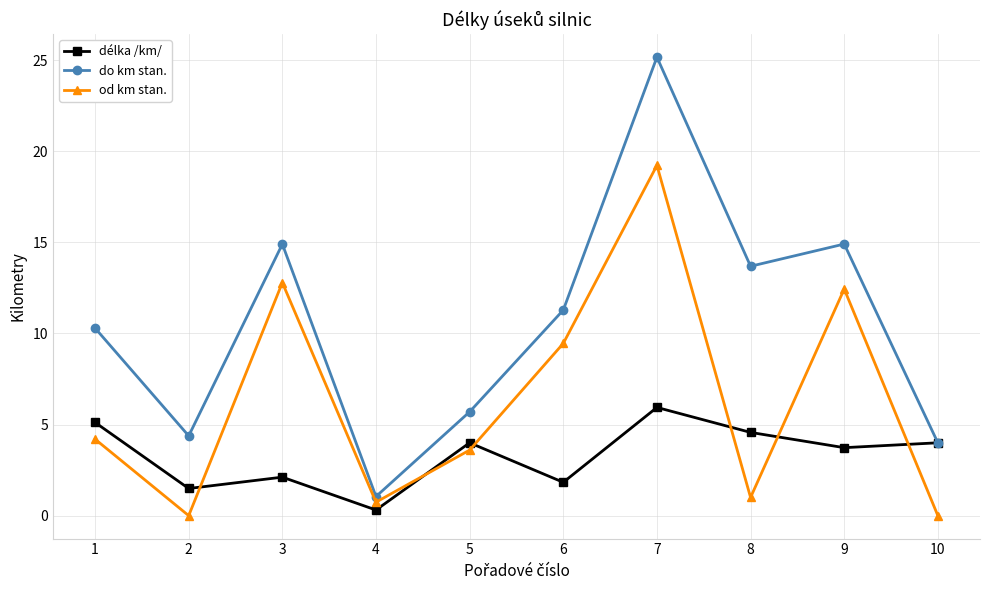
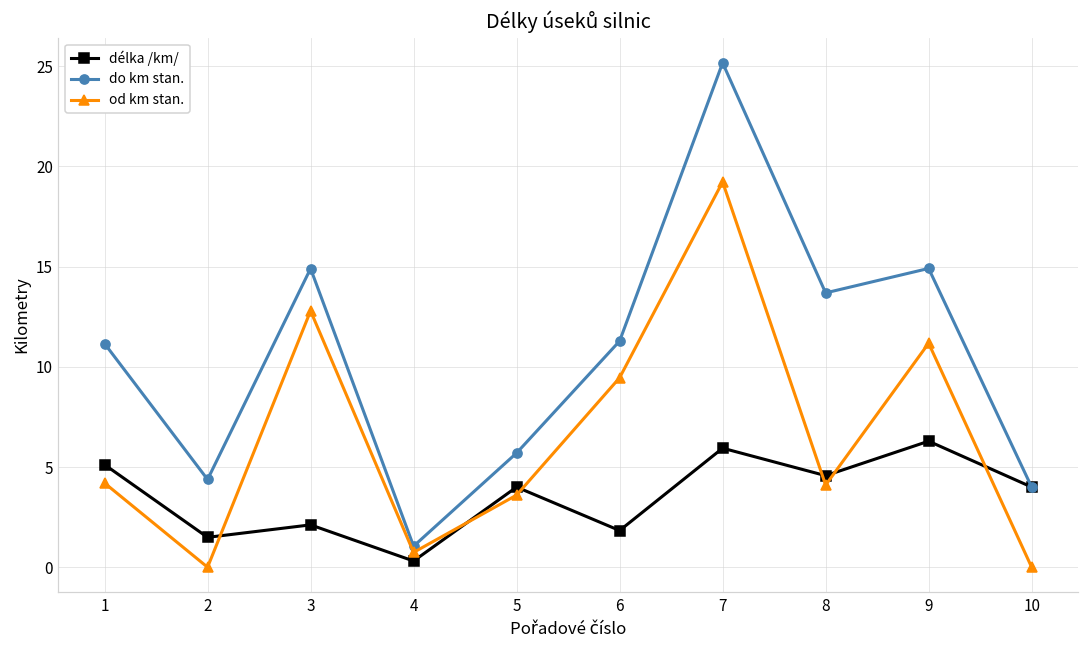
  {
    "délka /km/": {
      "1": 5.1,
      "2": 1.5,
      "3": 2.1,
      "4": 0.3,
      "5": 4.0,
      "6": 1.8,
      "7": 5.9,
      "8": 4.6,
-     "9": 3.7
+     "9": 6.3
    },
    "do km stan.": {
-     "1": 10.3,
+     "1": 11.2,
      "2": 4.4,
      "3": 14.9,
      "4": 1.1,
      "5": 5.7,
      "6": 11.3,
      "7": 25.2,
      "8": 13.7,
      "9": 14.9
    },
    "od km stan.": {
      "1": 4.2,
      "2": 0.0,
      "3": 12.8,
      "4": 0.7,
      "5": 3.6,
      "6": 9.5,
      "7": 19.2,
-     "8": 1.0,
-     "9": 12.4,
+     "8": 4.1,
+     "9": 11.2,
      "10": 0.0
    }
  }
